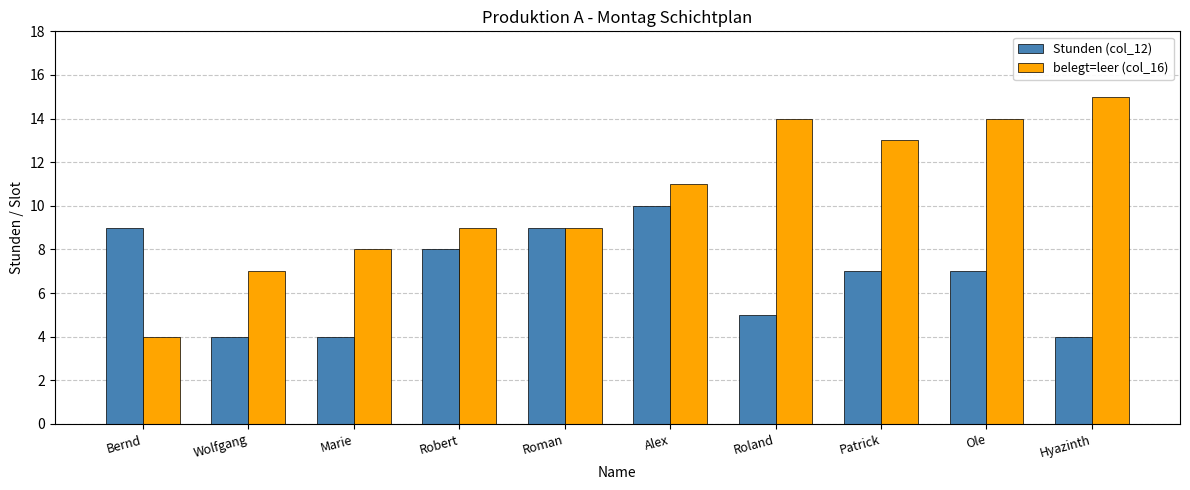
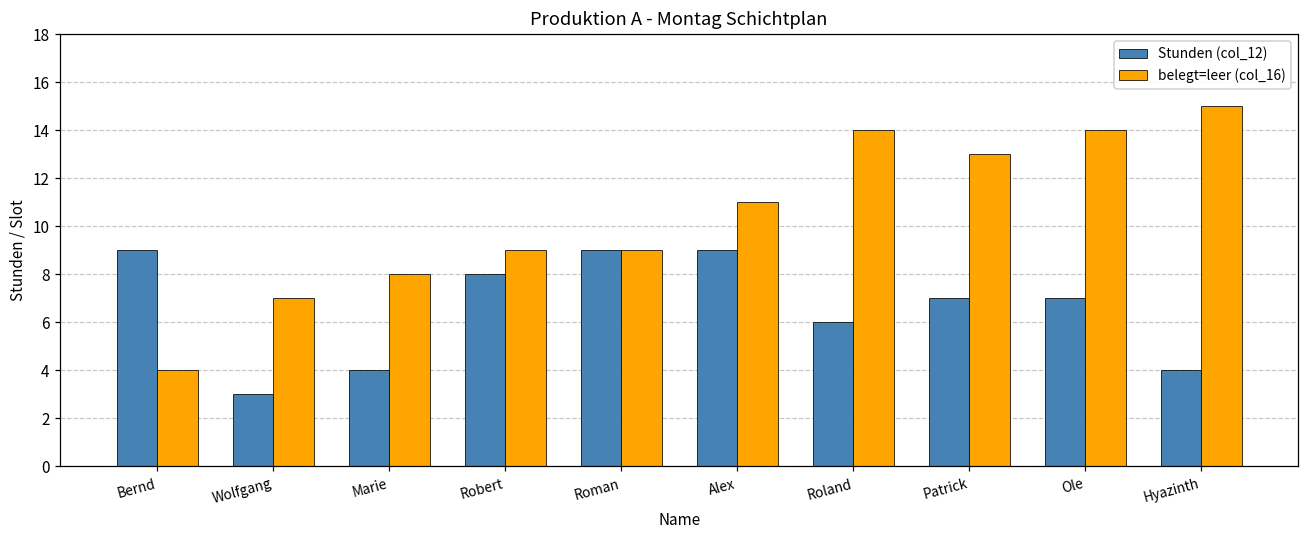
  {
    "Stunden (col_12)": {
      "Bernd": 9,
-     "Wolfgang": 4,
+     "Wolfgang": 3,
      "Marie": 4,
      "Robert": 8,
      "Roman": 9,
-     "Alex": 10,
-     "Roland": 5,
+     "Alex": 9,
+     "Roland": 6,
      "Patrick": 7,
      "Ole": 7,
      "Hyazinth": 4
    },
    "belegt=leer (col_16)": {
      "Bernd": 4,
      "Wolfgang": 7,
      "Marie": 8,
      "Robert": 9,
      "Roman": 9,
      "Alex": 11,
      "Roland": 14,
      "Patrick": 13,
      "Ole": 14,
      "Hyazinth": 15
    }
  }
